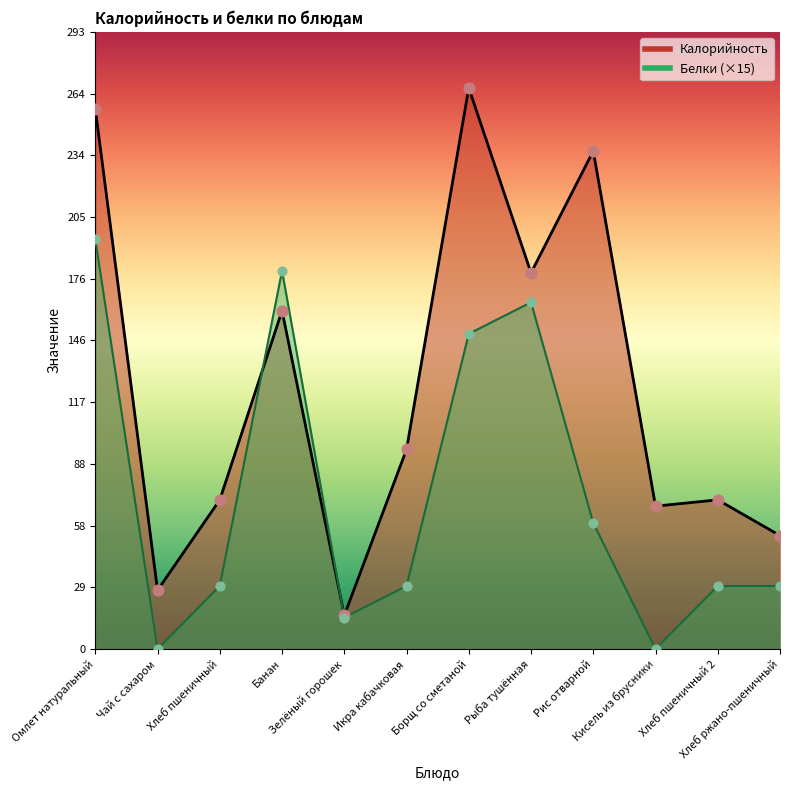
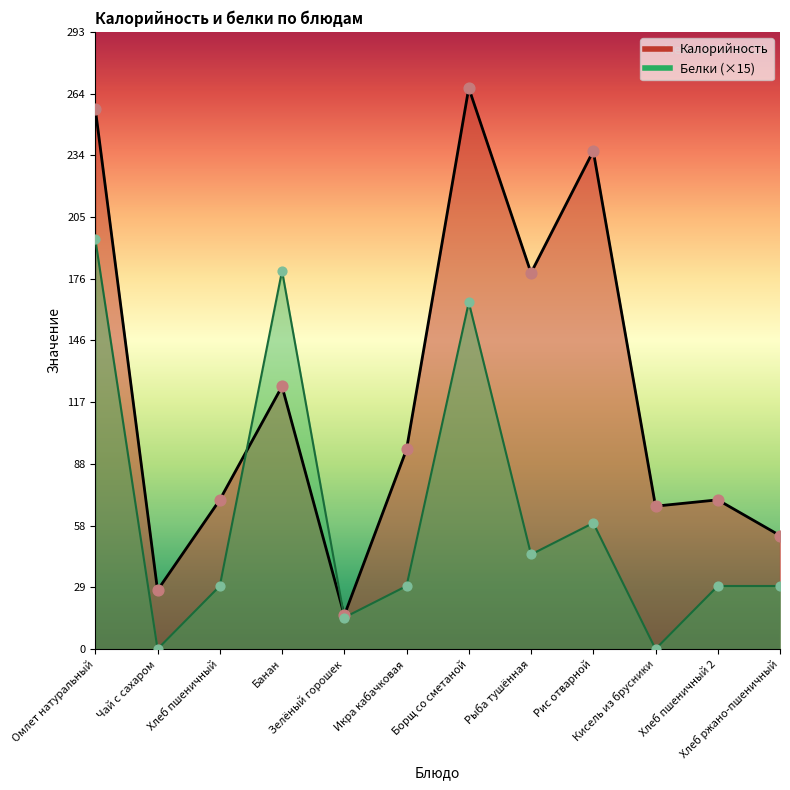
  {
    "Калорийность": {
      "Омлет натуральный": 257,
      "Чай с сахаром": 28,
      "Хлеб пшеничный": 71,
-     "Банан": 161,
+     "Банан": 125,
      "Икра кабачковая": 95,
      "Борщ со сметаной": 267,
      "Рыба тушённая": 179,
      "Рис отварной": 237,
      "Кисель из брусники": 68,
      "Хлеб пшеничный 2": 71,
      "Хлеб ржано-пшеничный": 54
    },
    "Белки (×15)": {
      "Омлет натуральный": 195,
      "Чай с сахаром": 0,
      "Хлеб пшеничный": 30,
      "Банан": 180,
      "Икра кабачковая": 30,
-     "Борщ со сметаной": 150,
-     "Рыба тушённая": 165,
+     "Борщ со сметаной": 165,
+     "Рыба тушённая": 45,
      "Рис отварной": 60,
      "Кисель из брусники": 0,
      "Хлеб пшеничный 2": 30,
      "Хлеб ржано-пшеничный": 30
    }
  }
